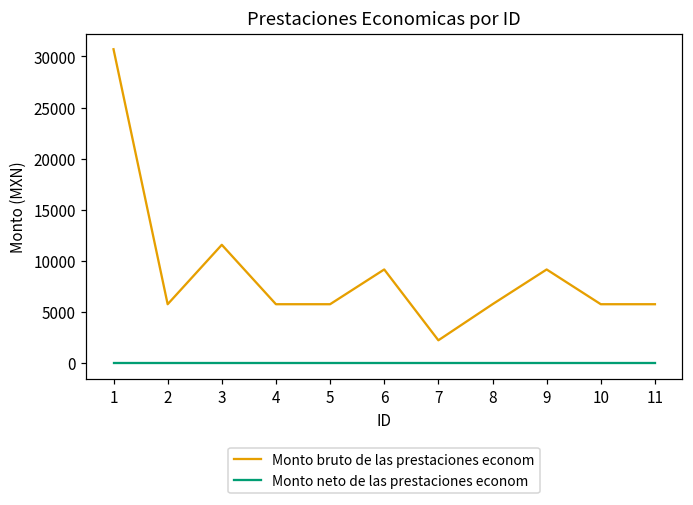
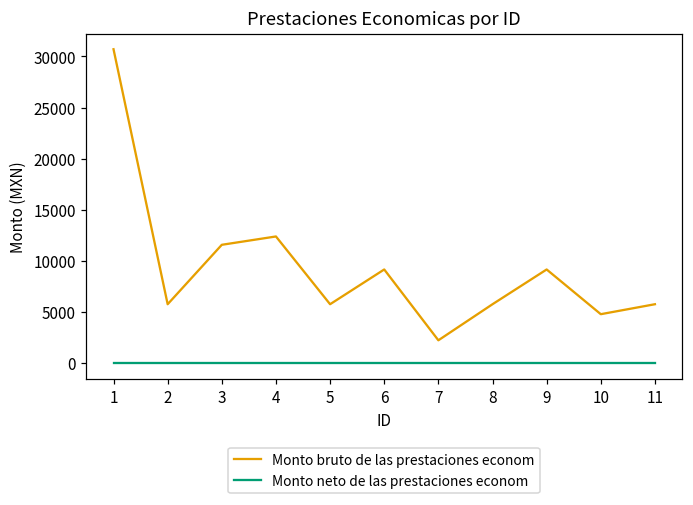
  {
    "Monto bruto de las prestaciones econom": {
      "1": 31000,
      "2": 6000,
      "3": 12000,
-     "4": 6000,
+     "4": 12000,
      "5": 6000,
      "6": 9000,
      "7": 2000,
      "8": 6000,
      "9": 9000,
-     "10": 6000,
+     "10": 5000,
      "11": 6000
    },
    "Monto neto de las prestaciones econom": {
      "1": 0,
      "2": 0,
      "3": 0,
      "4": 0,
      "5": 0,
      "6": 0,
      "7": 0,
      "8": 0,
      "9": 0,
      "10": 0,
      "11": 0
    }
  }
